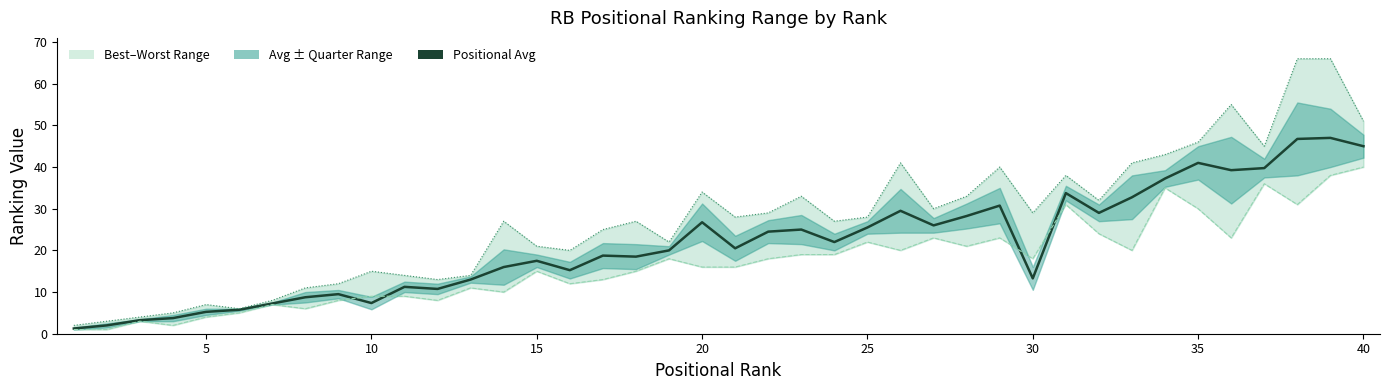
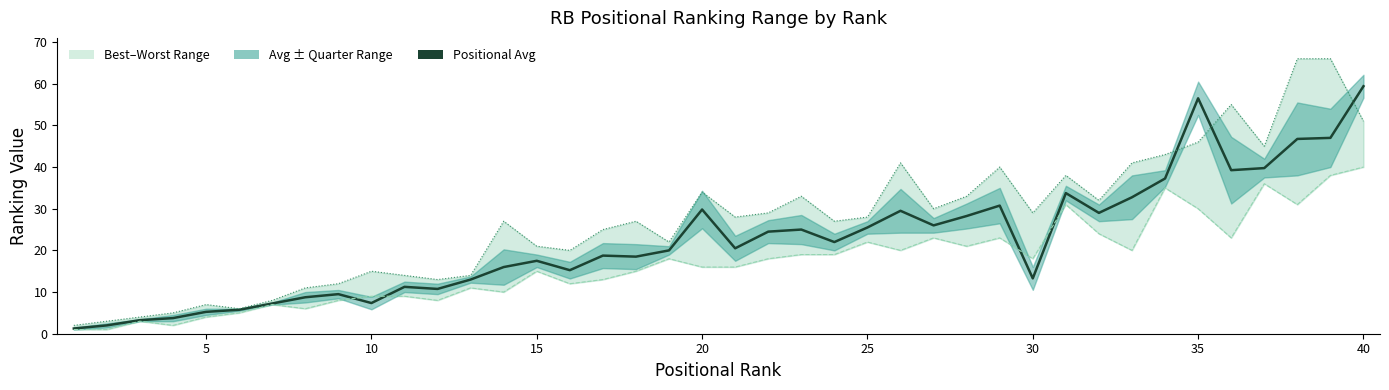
  {
    "Positional Avg": {
      "5": 5,
      "10": 7,
      "15": 18,
-     "20": 27,
+     "20": 30,
      "25": 26,
      "30": 13,
-     "35": 41,
-     "40": 45
+     "35": 57,
+     "40": 59
    }
  }
